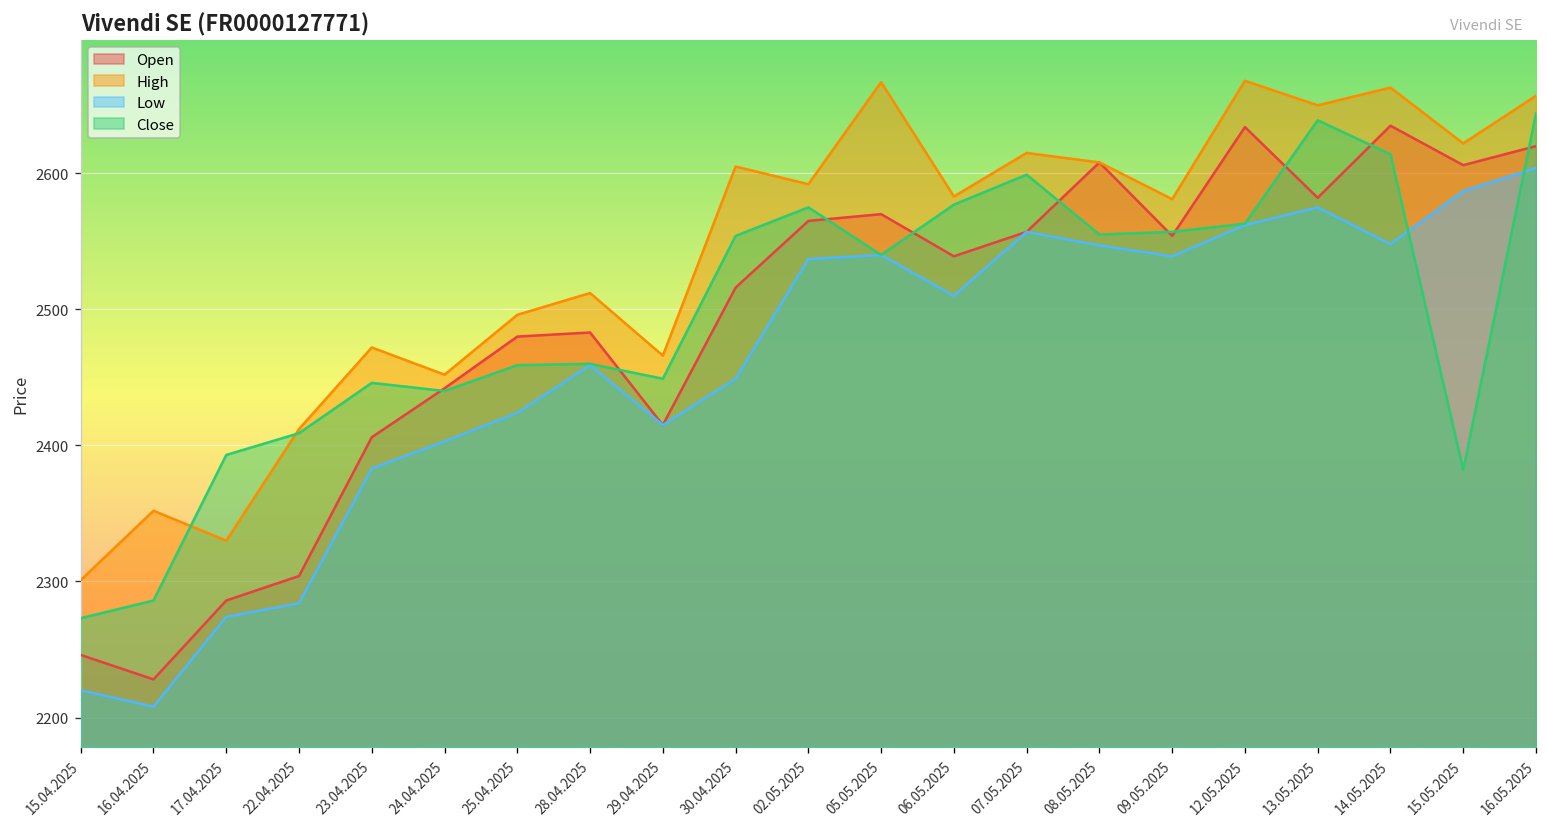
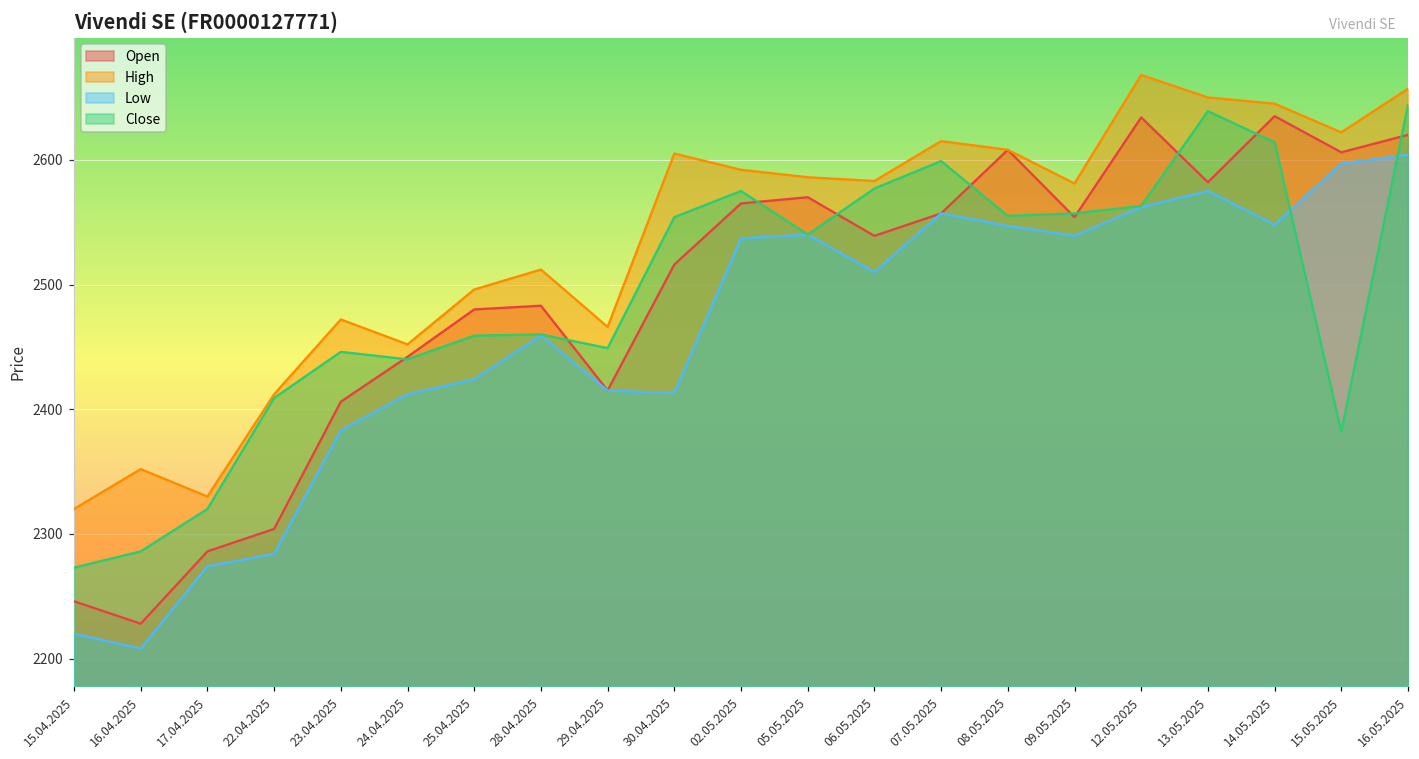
  {
    "Open": {
      "15.04.2025": 2246,
      "16.04.2025": 2228,
      "17.04.2025": 2286,
      "22.04.2025": 2304,
      "23.04.2025": 2406,
      "25.04.2025": 2480,
      "28.04.2025": 2483,
      "30.04.2025": 2516,
      "02.05.2025": 2565,
      "05.05.2025": 2570,
      "06.05.2025": 2539,
      "09.05.2025": 2554,
      "12.05.2025": 2634,
      "13.05.2025": 2582,
      "14.05.2025": 2635,
      "15.05.2025": 2606,
      "16.05.2025": 2620
    },
    "High": {
-     "15.04.2025": 2301,
+     "15.04.2025": 2320,
      "16.04.2025": 2352,
      "17.04.2025": 2330,
      "22.04.2025": 2412,
      "23.04.2025": 2472,
      "24.04.2025": 2452,
      "25.04.2025": 2496,
      "28.04.2025": 2512,
      "29.04.2025": 2466,
      "30.04.2025": 2605,
      "02.05.2025": 2592,
-     "05.05.2025": 2667,
+     "05.05.2025": 2586,
      "06.05.2025": 2583,
      "07.05.2025": 2615,
      "09.05.2025": 2581,
      "12.05.2025": 2668,
      "13.05.2025": 2650,
-     "14.05.2025": 2663,
+     "14.05.2025": 2645,
      "15.05.2025": 2622,
      "16.05.2025": 2657
    },
    "Low": {
      "15.04.2025": 2220,
      "16.04.2025": 2208,
      "17.04.2025": 2274,
      "22.04.2025": 2284,
      "23.04.2025": 2383,
-     "24.04.2025": 2403,
+     "24.04.2025": 2412,
      "25.04.2025": 2424,
-     "30.04.2025": 2449,
+     "30.04.2025": 2413,
      "02.05.2025": 2537,
      "06.05.2025": 2510,
      "08.05.2025": 2547,
      "09.05.2025": 2539,
      "13.05.2025": 2575,
      "14.05.2025": 2548,
-     "15.05.2025": 2587,
+     "15.05.2025": 2597,
      "16.05.2025": 2604
    },
    "Close": {
      "15.04.2025": 2273,
      "16.04.2025": 2286,
-     "17.04.2025": 2393,
+     "17.04.2025": 2320,
      "22.04.2025": 2409,
      "23.04.2025": 2446,
      "25.04.2025": 2459,
      "29.04.2025": 2449,
      "30.04.2025": 2554,
      "02.05.2025": 2575,
      "06.05.2025": 2577,
      "07.05.2025": 2599,
      "08.05.2025": 2555,
      "09.05.2025": 2557,
      "13.05.2025": 2639,
      "14.05.2025": 2614,
      "15.05.2025": 2382,
      "16.05.2025": 2644
    }
  }
